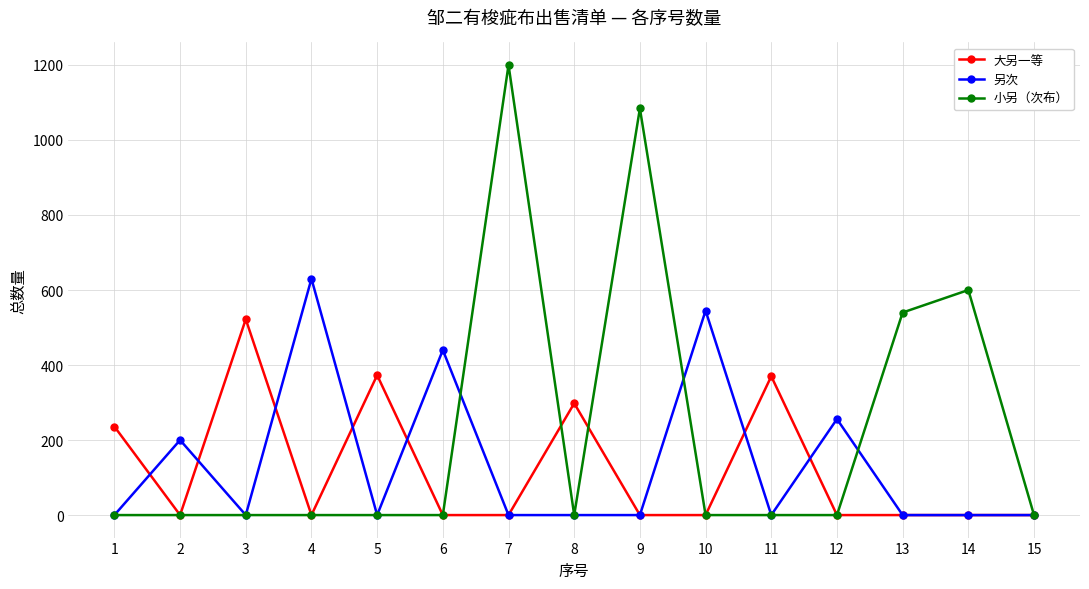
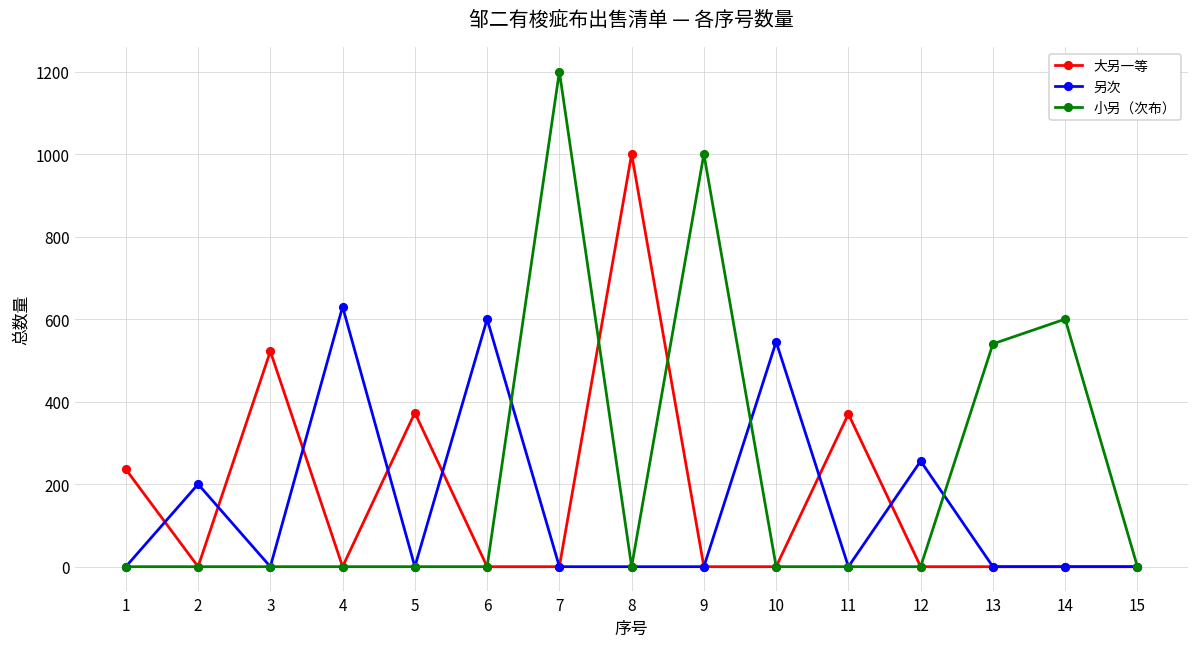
  {
    "大另一等": {
      "1": 240,
      "3": 520,
      "5": 370,
-     "8": 300,
+     "8": 1000,
      "11": 370
    },
    "另次": {
      "2": 200,
      "4": 630,
-     "6": 440,
+     "6": 600,
      "10": 550,
      "12": 260
    },
    "小另（次布）": {
      "7": 1200,
-     "9": 1080,
+     "9": 1000,
      "13": 540,
      "14": 600
    }
  }
